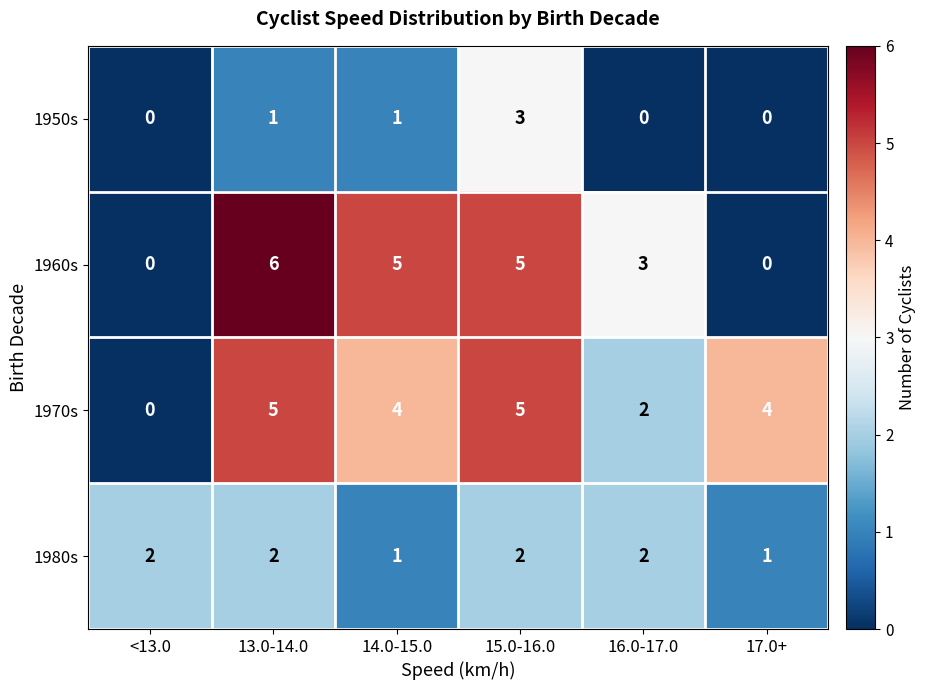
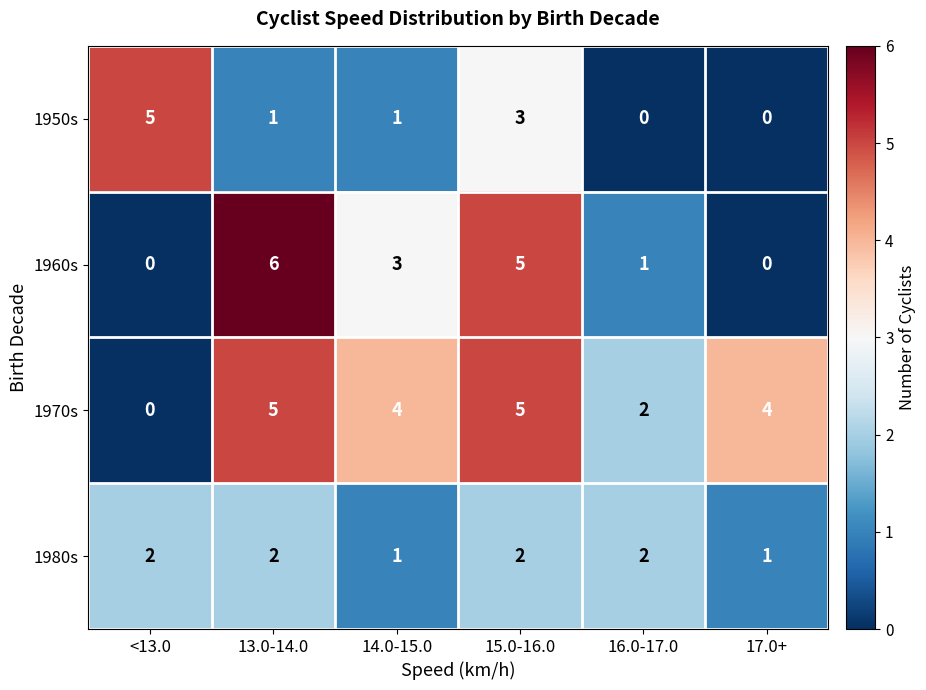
  {
    "1950s": {
-     "<13.0": 0,
+     "<13.0": 5,
      "13.0-14.0": 1,
      "14.0-15.0": 1,
      "15.0-16.0": 3,
      "16.0-17.0": 0,
      "17.0+": 0
    },
    "1960s": {
      "<13.0": 0,
      "13.0-14.0": 6,
-     "14.0-15.0": 5,
+     "14.0-15.0": 3,
      "15.0-16.0": 5,
-     "16.0-17.0": 3,
+     "16.0-17.0": 1,
      "17.0+": 0
    },
    "1970s": {
      "<13.0": 0,
      "13.0-14.0": 5,
      "14.0-15.0": 4,
      "15.0-16.0": 5,
      "16.0-17.0": 2,
      "17.0+": 4
    },
    "1980s": {
      "<13.0": 2,
      "13.0-14.0": 2,
      "14.0-15.0": 1,
      "15.0-16.0": 2,
      "16.0-17.0": 2,
      "17.0+": 1
    }
  }
